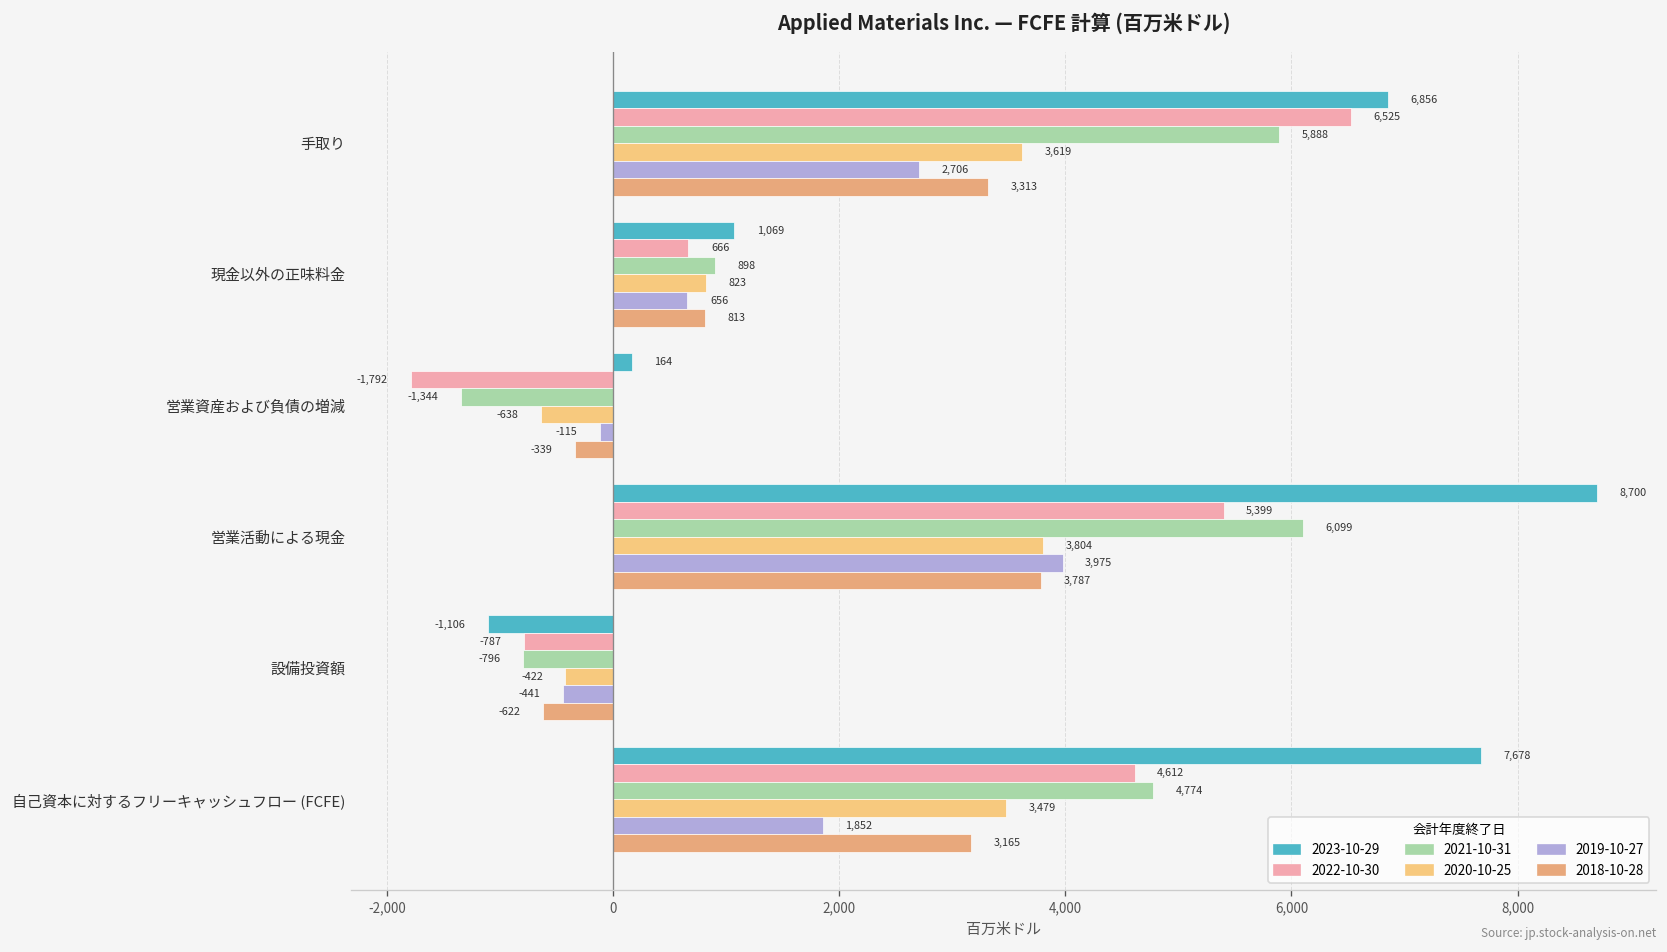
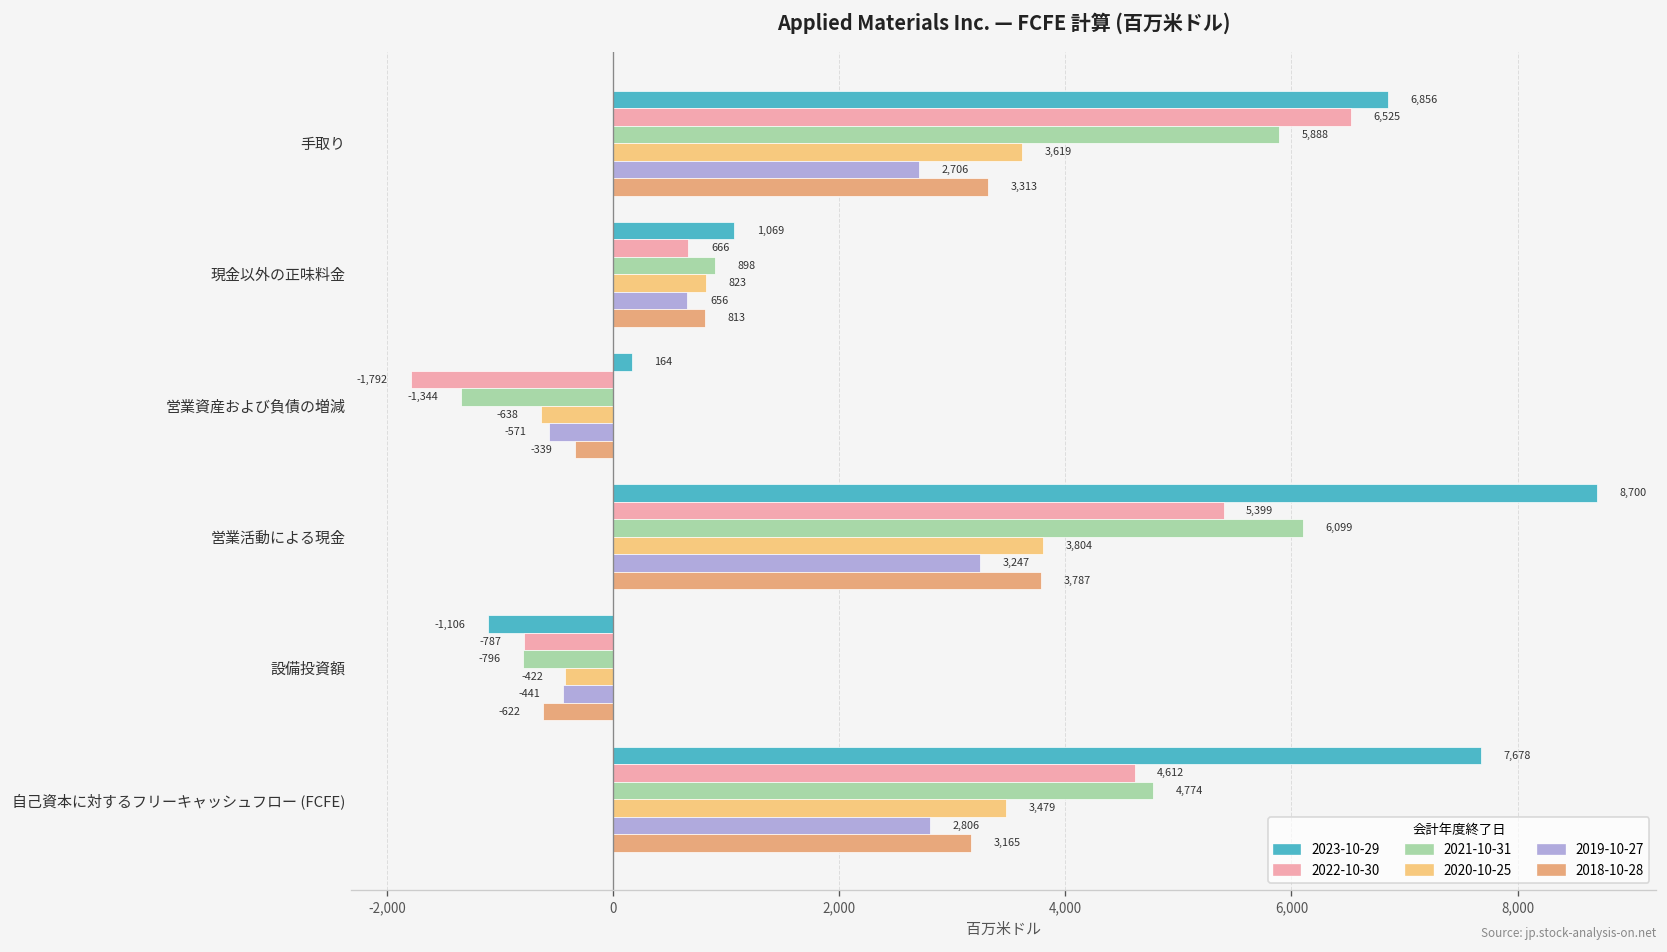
  {
    "2023-10-29": {
      "手取り": "6,856",
      "現金以外の正味料金": "1,069",
      "営業資産および負債の増減": "164",
      "営業活動による現金": "8,700",
      "設備投資額": "-1,106",
      "自己資本に対するフリーキャッシュフロー (FCFE)": "7,678"
    },
    "2021-10-31": {
      "手取り": "5,888",
      "現金以外の正味料金": "898",
      "営業資産および負債の増減": "-1,344",
      "営業活動による現金": "6,099",
      "設備投資額": "-796",
      "自己資本に対するフリーキャッシュフロー (FCFE)": "4,774"
    },
    "2019-10-27": {
      "手取り": "2,706",
      "現金以外の正味料金": "656",
-     "営業資産および負債の増減": "-115",
-     "営業活動による現金": "3,975",
+     "営業資産および負債の増減": "-571",
+     "営業活動による現金": "3,247",
      "設備投資額": "-441",
-     "自己資本に対するフリーキャッシュフロー (FCFE)": "1,852"
+     "自己資本に対するフリーキャッシュフロー (FCFE)": "2,806"
    }
  }
